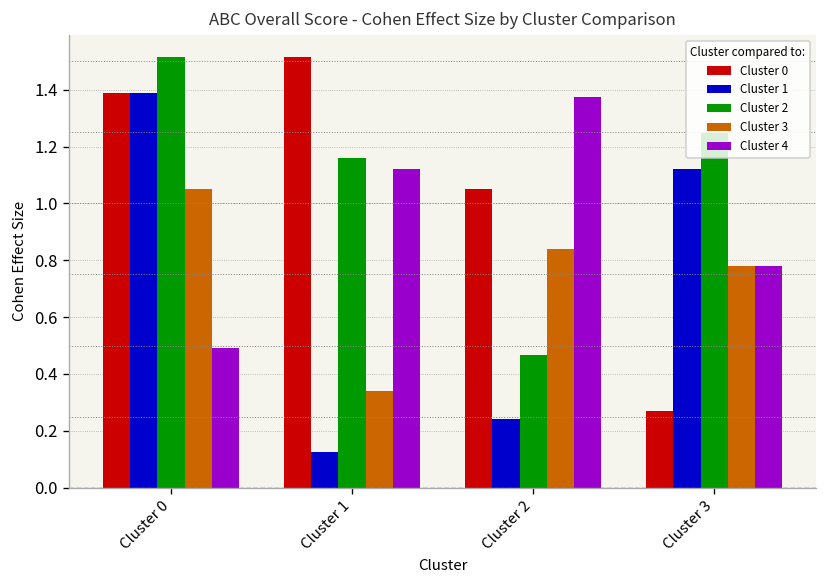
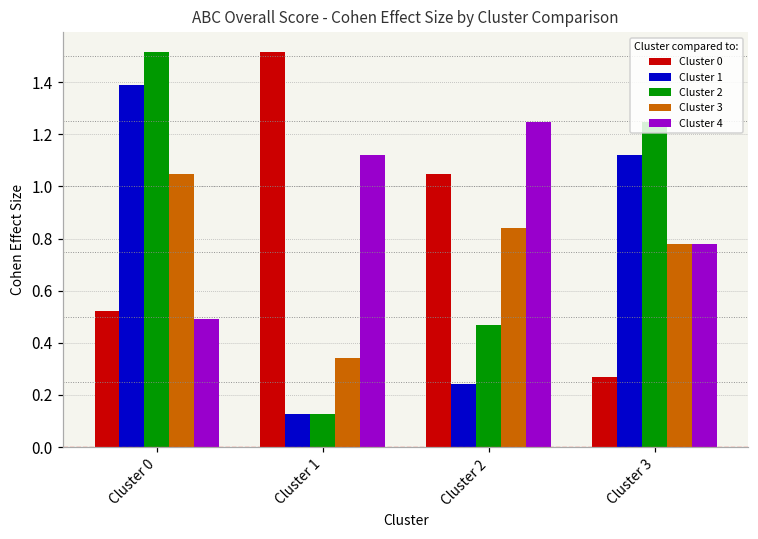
  {
    "Cluster 0": {
-     "Cluster 0": 1.39,
+     "Cluster 0": 0.52,
      "Cluster 1": 1.52,
      "Cluster 2": 1.05,
      "Cluster 3": 0.27
    },
    "Cluster 1": {
      "Cluster 0": 1.39,
      "Cluster 1": 0.13,
      "Cluster 2": 0.24,
      "Cluster 3": 1.12
    },
    "Cluster 2": {
      "Cluster 0": 1.52,
-     "Cluster 1": 1.16,
+     "Cluster 1": 0.13,
      "Cluster 2": 0.47
    },
    "Cluster 3": {
      "Cluster 0": 1.05,
      "Cluster 1": 0.34,
      "Cluster 2": 0.84,
      "Cluster 3": 0.78
    },
    "Cluster 4": {
      "Cluster 0": 0.49,
      "Cluster 1": 1.12,
-     "Cluster 2": 1.37,
+     "Cluster 2": 1.25,
      "Cluster 3": 0.78
    }
  }
